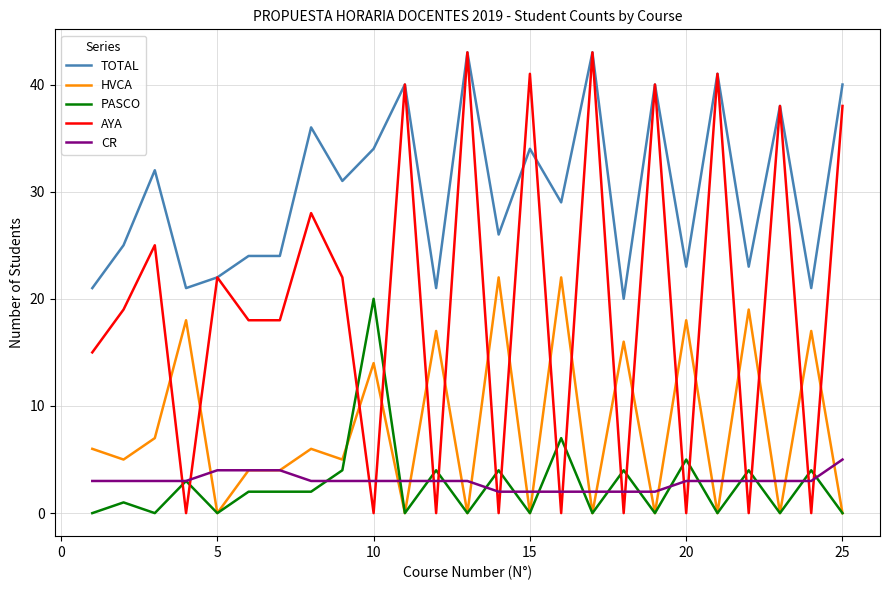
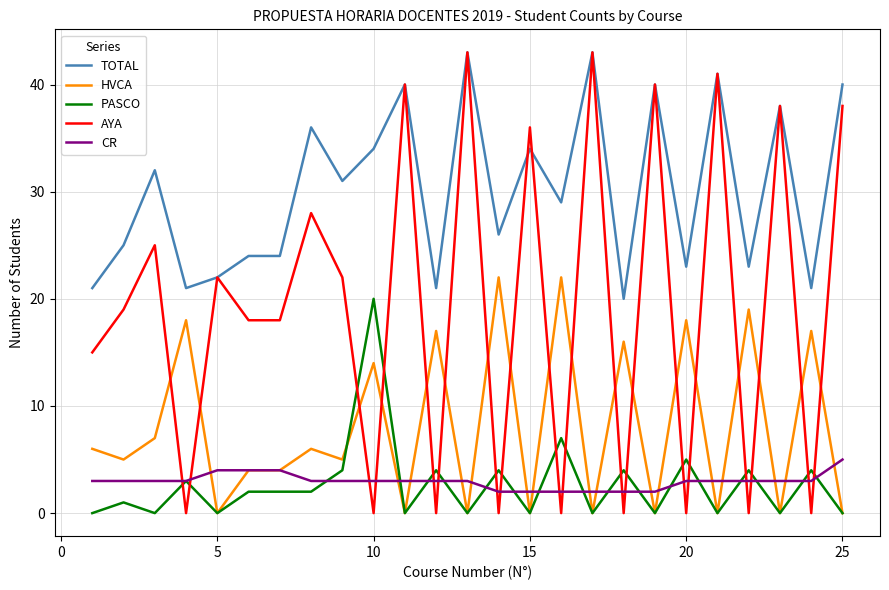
  {
    "TOTAL": {
      "10": 34,
      "15": 34,
      "20": 23,
      "25": 40
    },
    "HVCA": {
      "10": 14,
      "20": 18
    },
    "PASCO": {
      "10": 20,
      "20": 5
    },
    "AYA": {
      "10": 0,
-     "15": 41,
+     "15": 36,
      "20": 0,
      "25": 38
    },
    "CR": {
      "5": 4,
      "10": 3,
      "15": 2,
      "20": 3,
      "25": 5
    }
  }
